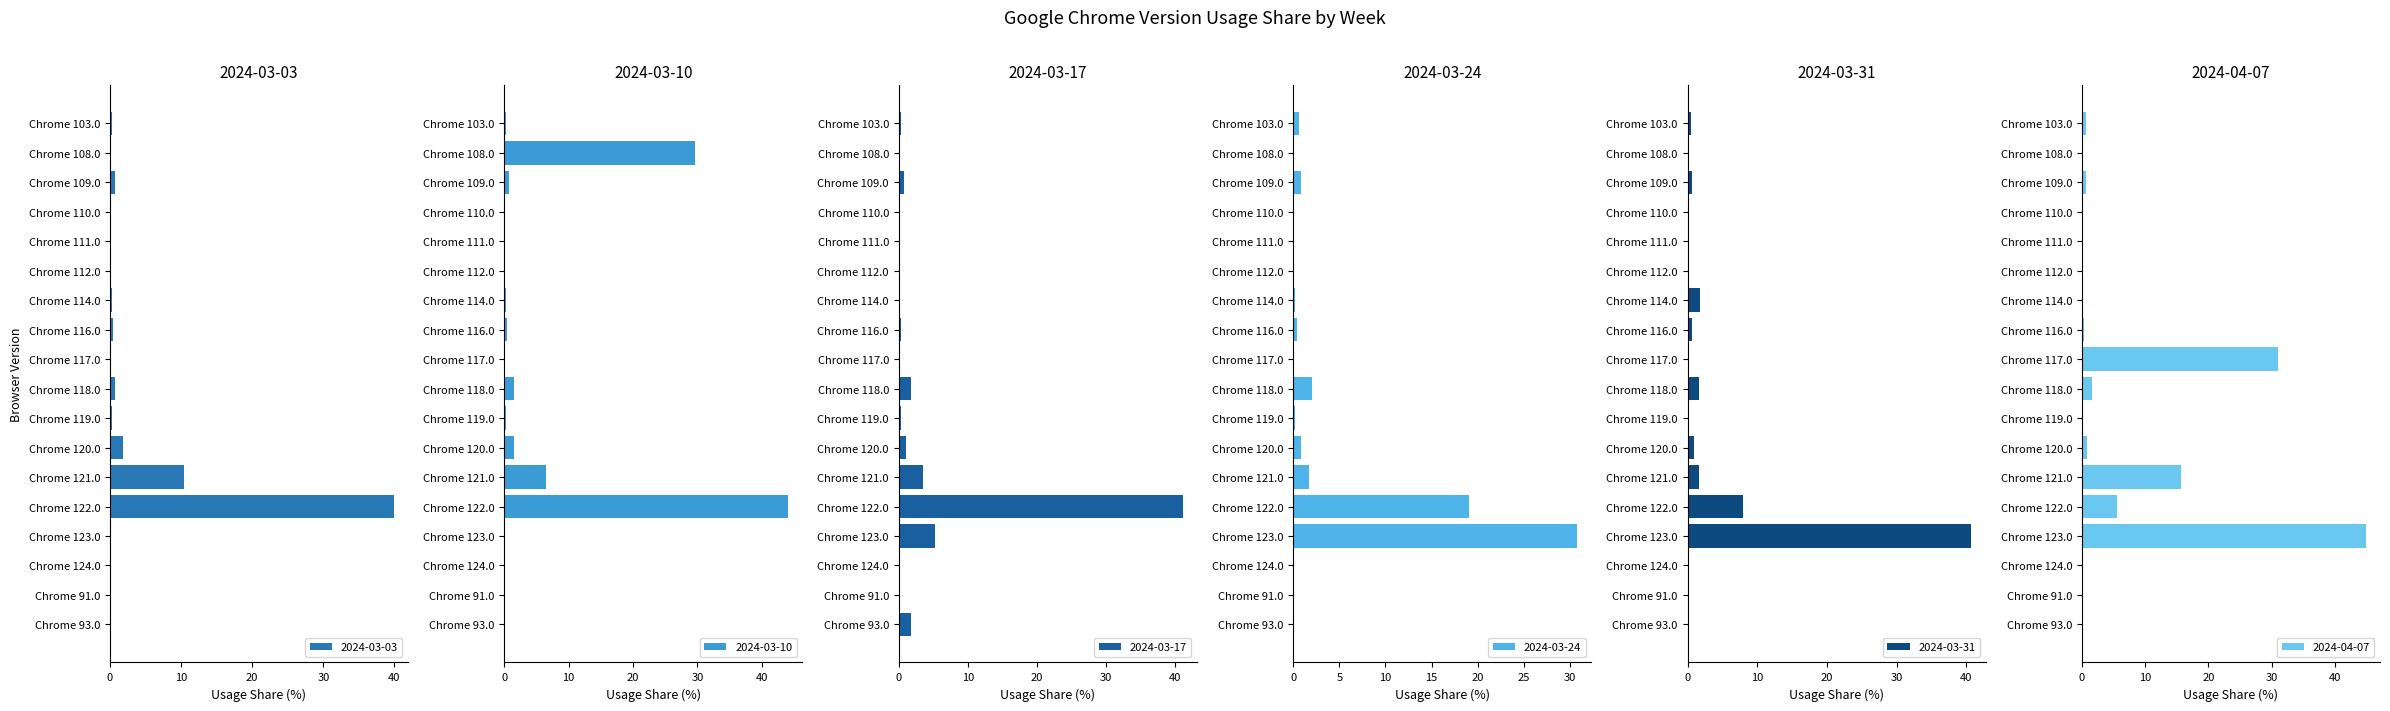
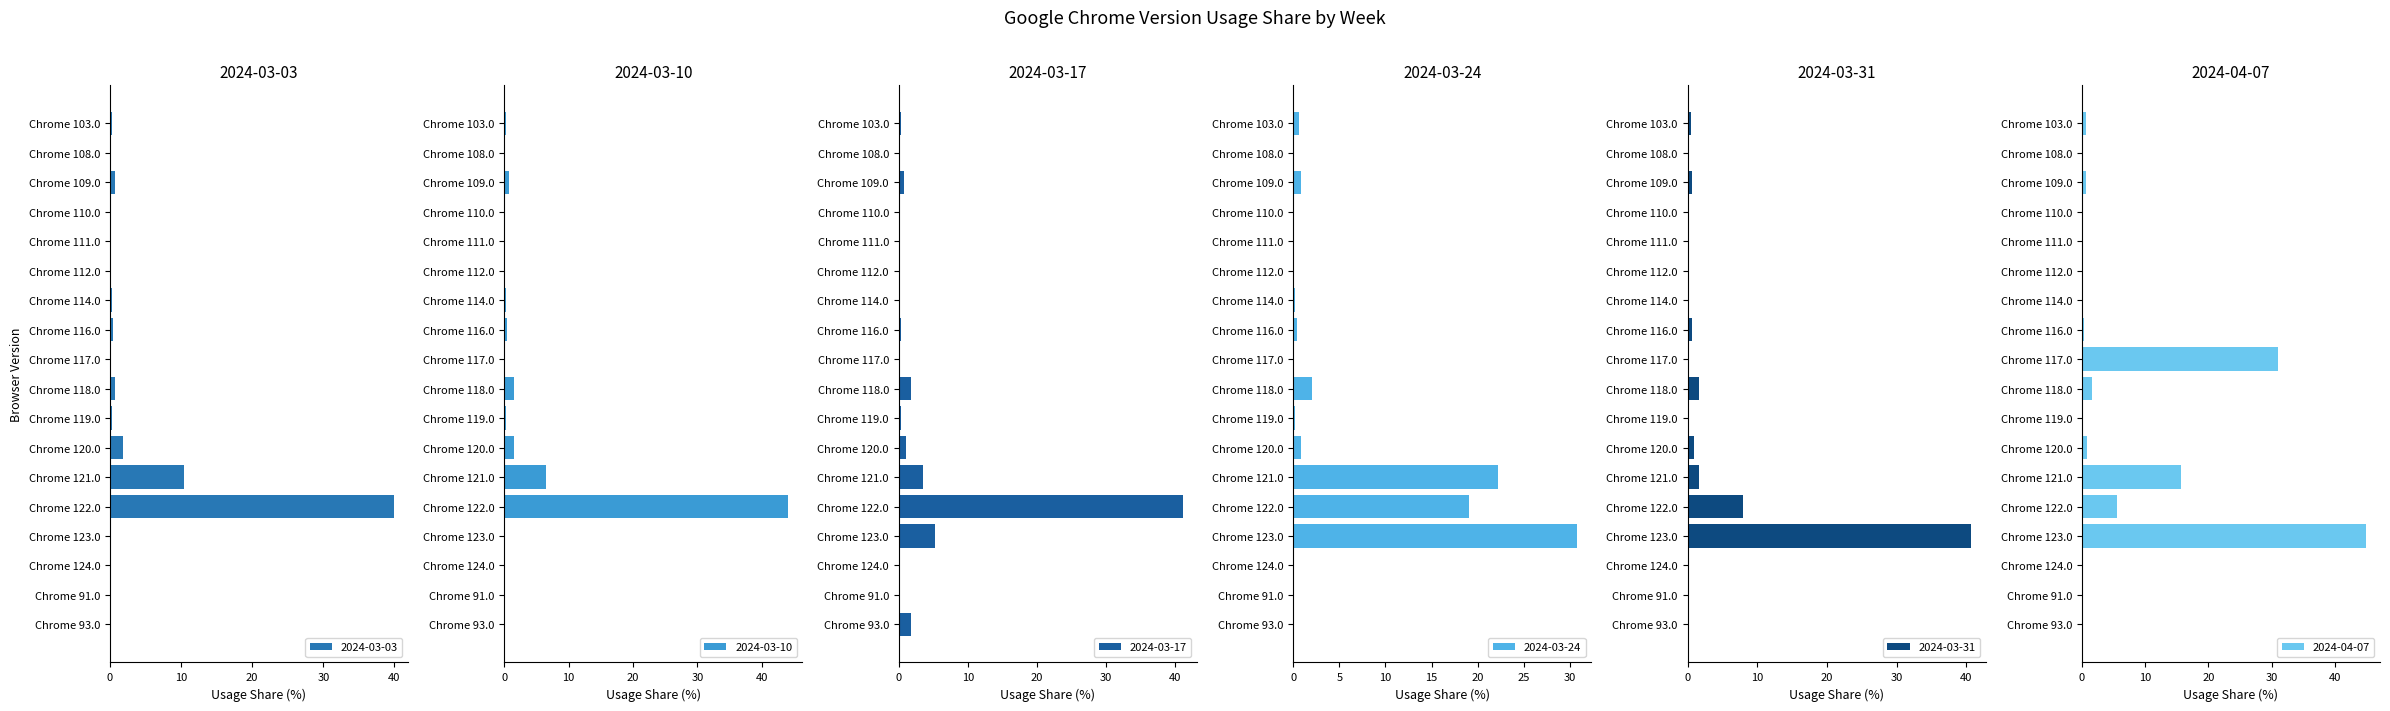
  {
    "2024-03-03": {
      "Chrome 109.0": 1,
      "Chrome 116.0": 0,
      "Chrome 118.0": 1,
      "Chrome 120.0": 2,
      "Chrome 121.0": 10,
      "Chrome 122.0": 40,
      "Chrome 91.0": 0
    },
    "2024-03-10": {
-     "Chrome 108.0": 30,
+     "Chrome 108.0": 0,
      "Chrome 109.0": 1,
      "Chrome 116.0": 0,
      "Chrome 118.0": 2,
      "Chrome 120.0": 1,
      "Chrome 121.0": 6,
      "Chrome 122.0": 44,
      "Chrome 91.0": 0
    },
    "2024-03-17": {
      "Chrome 103.0": 0,
      "Chrome 109.0": 1,
      "Chrome 116.0": 0,
      "Chrome 118.0": 2,
      "Chrome 120.0": 1,
      "Chrome 121.0": 4,
      "Chrome 122.0": 41,
      "Chrome 123.0": 5,
      "Chrome 91.0": 0,
      "Chrome 93.0": 2
    },
    "2024-03-24": {
      "Chrome 103.0": 1,
      "Chrome 109.0": 1,
      "Chrome 116.0": 0,
      "Chrome 118.0": 2,
      "Chrome 120.0": 1,
-     "Chrome 121.0": 2,
+     "Chrome 121.0": 22,
      "Chrome 122.0": 19,
      "Chrome 123.0": 31,
      "Chrome 91.0": 0
    },
    "2024-03-31": {
      "Chrome 103.0": 0,
      "Chrome 109.0": 1,
      "Chrome 110.0": 0,
-     "Chrome 114.0": 2,
+     "Chrome 114.0": 0,
      "Chrome 116.0": 1,
      "Chrome 118.0": 2,
      "Chrome 120.0": 1,
      "Chrome 121.0": 2,
      "Chrome 122.0": 8,
      "Chrome 123.0": 41
    },
    "2024-04-07": {
      "Chrome 103.0": 1,
      "Chrome 109.0": 1,
      "Chrome 110.0": 0,
      "Chrome 117.0": 31,
      "Chrome 118.0": 2,
      "Chrome 120.0": 1,
      "Chrome 121.0": 16,
      "Chrome 122.0": 6,
      "Chrome 123.0": 45
    }
  }
